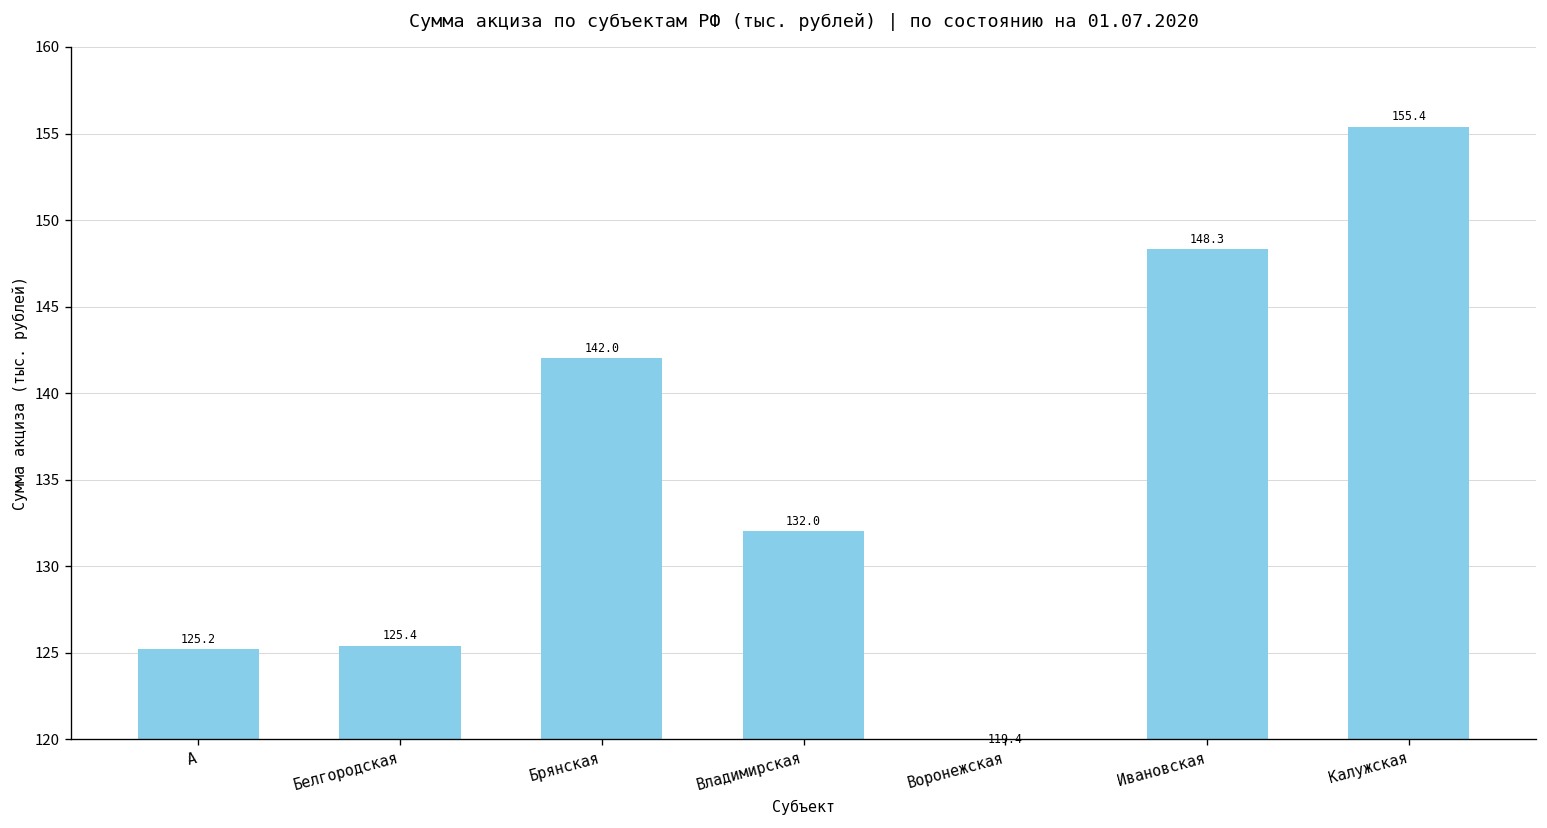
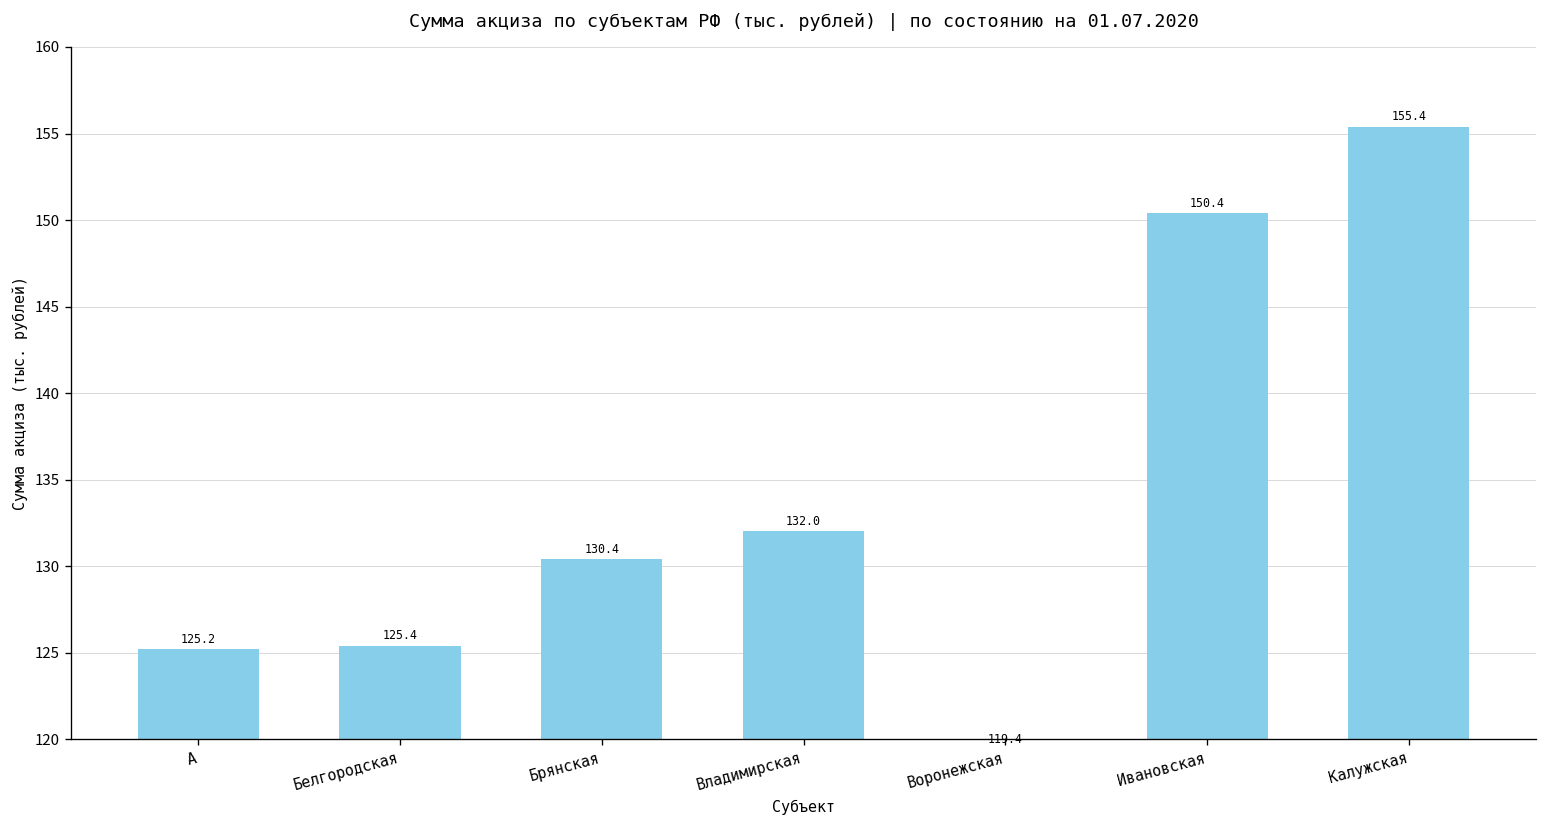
  {
    "А": 125.2,
    "Белгородская": 125.4,
-   "Брянская": 142.0,
+   "Брянская": 130.4,
    "Владимирская": 132.0,
-   "Ивановская": 148.3,
+   "Ивановская": 150.4,
    "Калужская": 155.4
  }
